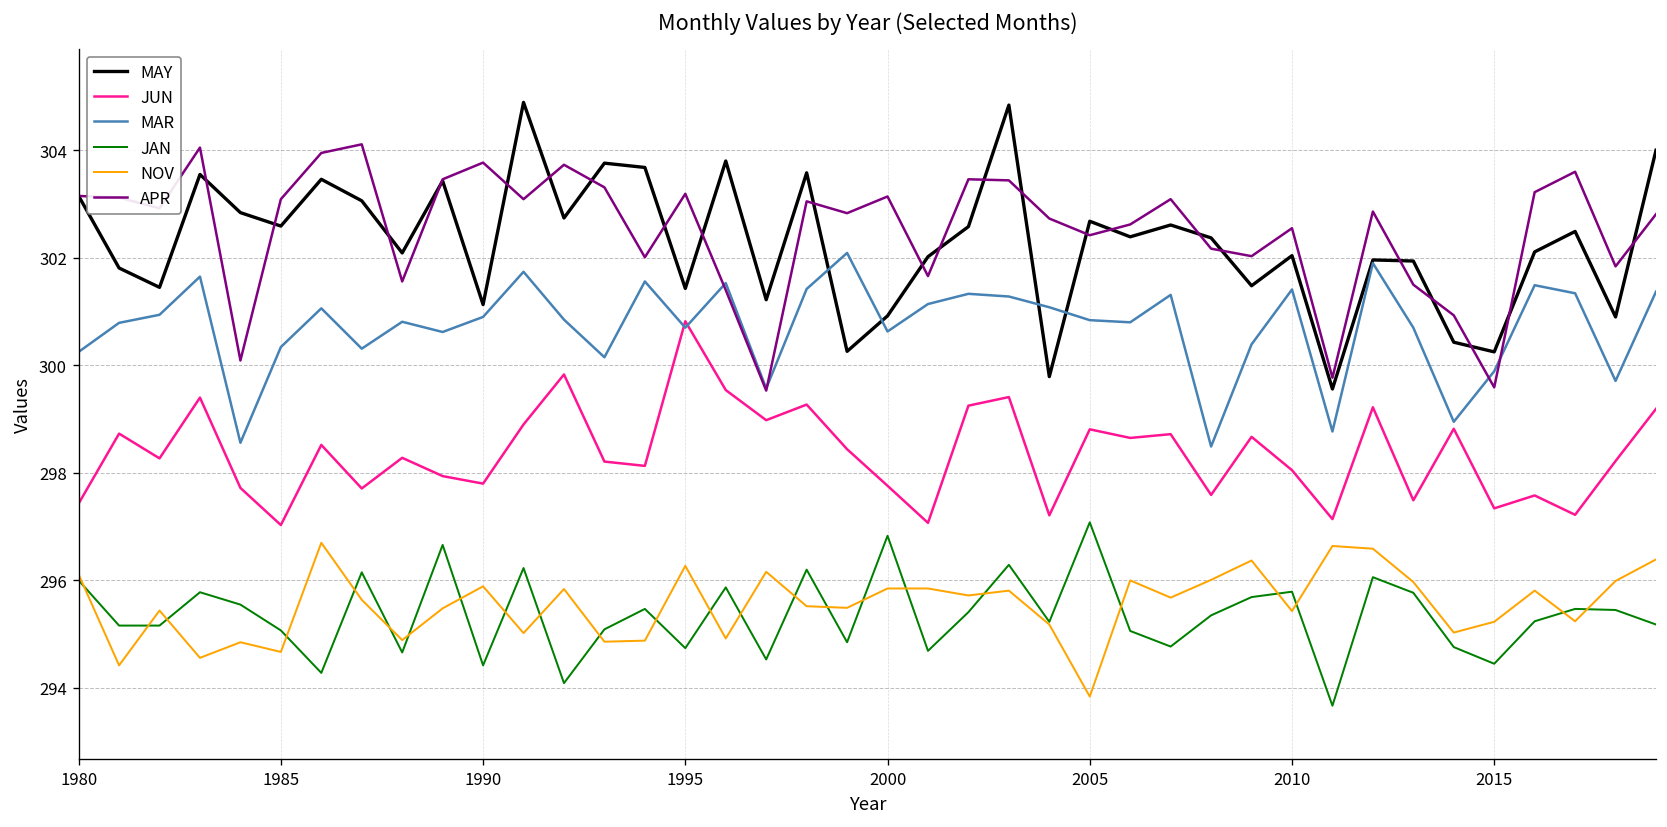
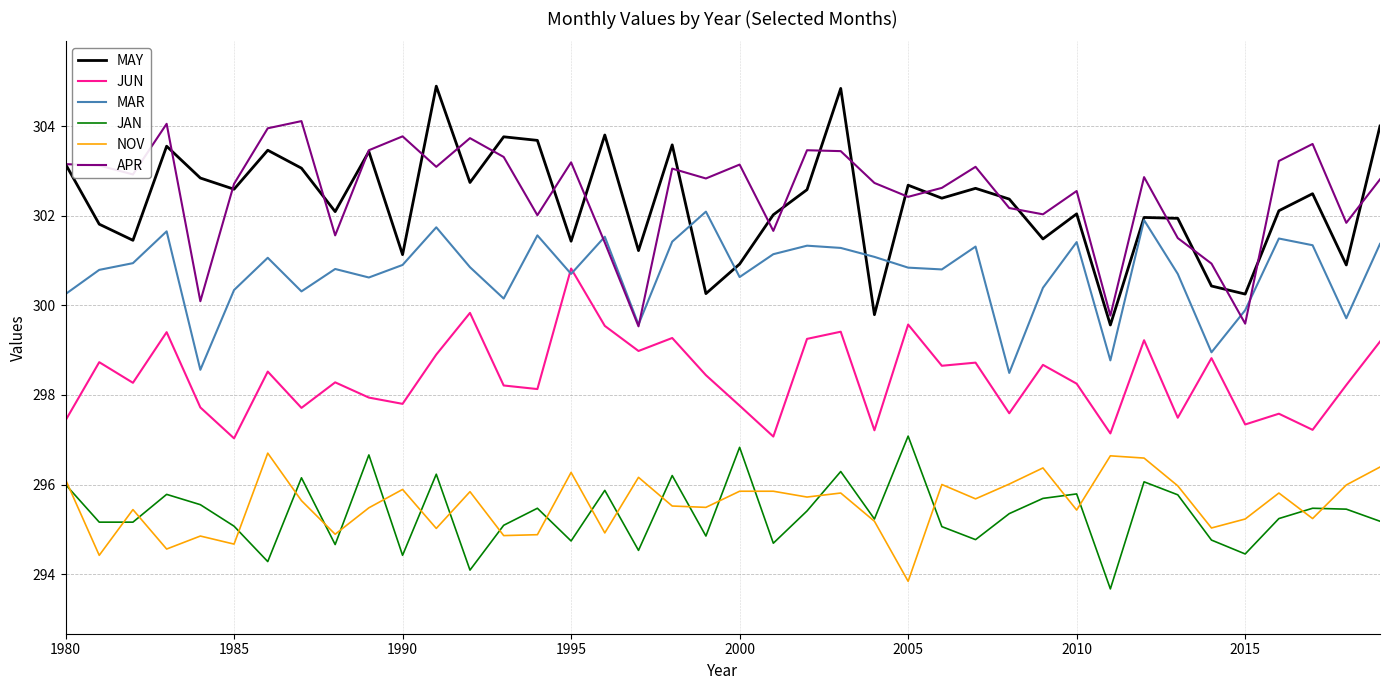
  {
    "MAY": {
      "1985": 302.6,
      "1990": 301.1,
      "1995": 301.4,
      "2000": 300.9,
      "2005": 302.7,
      "2010": 302.0,
      "2015": 300.3
    },
    "JUN": {
      "1980": 297.4,
      "1985": 297.0,
      "1990": 297.8,
      "1995": 300.8,
      "2000": 297.8,
-     "2005": 298.8,
-     "2010": 298.1,
+     "2005": 299.6,
+     "2010": 298.3,
      "2015": 297.3
    },
    "MAR": {
      "1980": 300.3,
      "1985": 300.3,
      "1990": 300.9,
      "1995": 300.7,
      "2000": 300.6,
      "2005": 300.8,
      "2010": 301.4,
      "2015": 299.9
    },
    "JAN": {
      "1980": 296.0,
      "1985": 295.1,
      "1990": 294.4,
      "1995": 294.7,
      "2000": 296.8,
      "2005": 297.1,
      "2010": 295.8,
      "2015": 294.5
    },
    "NOV": {
      "1980": 296.1,
      "1985": 294.7,
      "1990": 295.9,
      "1995": 296.3,
      "2000": 295.9,
      "2005": 293.8,
      "2010": 295.4,
      "2015": 295.2
    },
    "APR": {
-     "1985": 303.1,
+     "1985": 302.7,
      "1990": 303.8,
      "1995": 303.2,
      "2000": 303.1,
      "2005": 302.4,
      "2010": 302.6,
      "2015": 299.6
    }
  }
